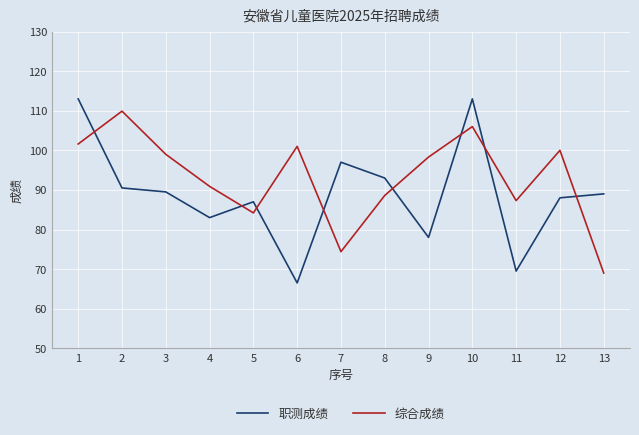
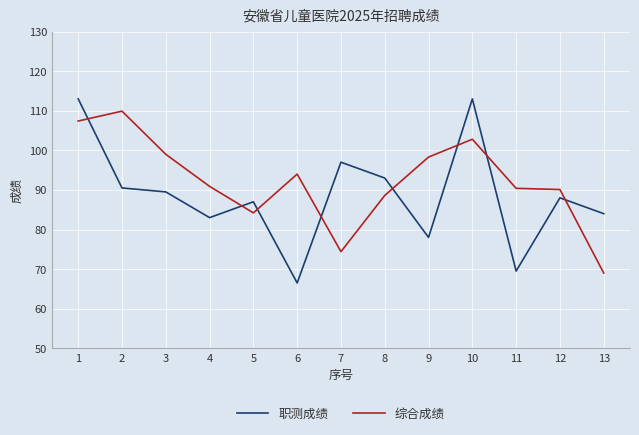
  {
    "职测成绩": {
      "1": 113,
      "2": 91,
      "3": 90,
      "4": 83,
      "5": 87,
      "6": 67,
      "7": 97,
      "8": 93,
      "9": 78,
      "10": 113,
      "11": 70,
      "12": 88,
-     "13": 89
+     "13": 84
    },
    "综合成绩": {
-     "1": 102,
+     "1": 107,
      "2": 110,
      "3": 99,
      "4": 91,
      "5": 84,
-     "6": 101,
+     "6": 94,
      "7": 74,
      "8": 89,
      "9": 98,
-     "10": 106,
-     "11": 87,
-     "12": 100,
+     "10": 103,
+     "11": 90,
+     "12": 90,
      "13": 69
    }
  }
